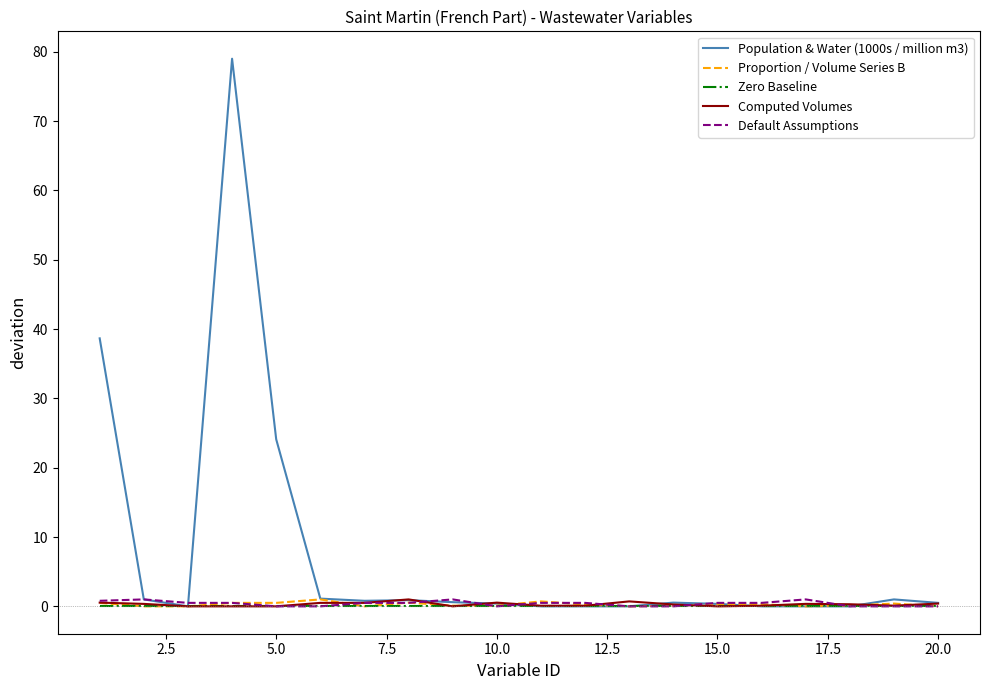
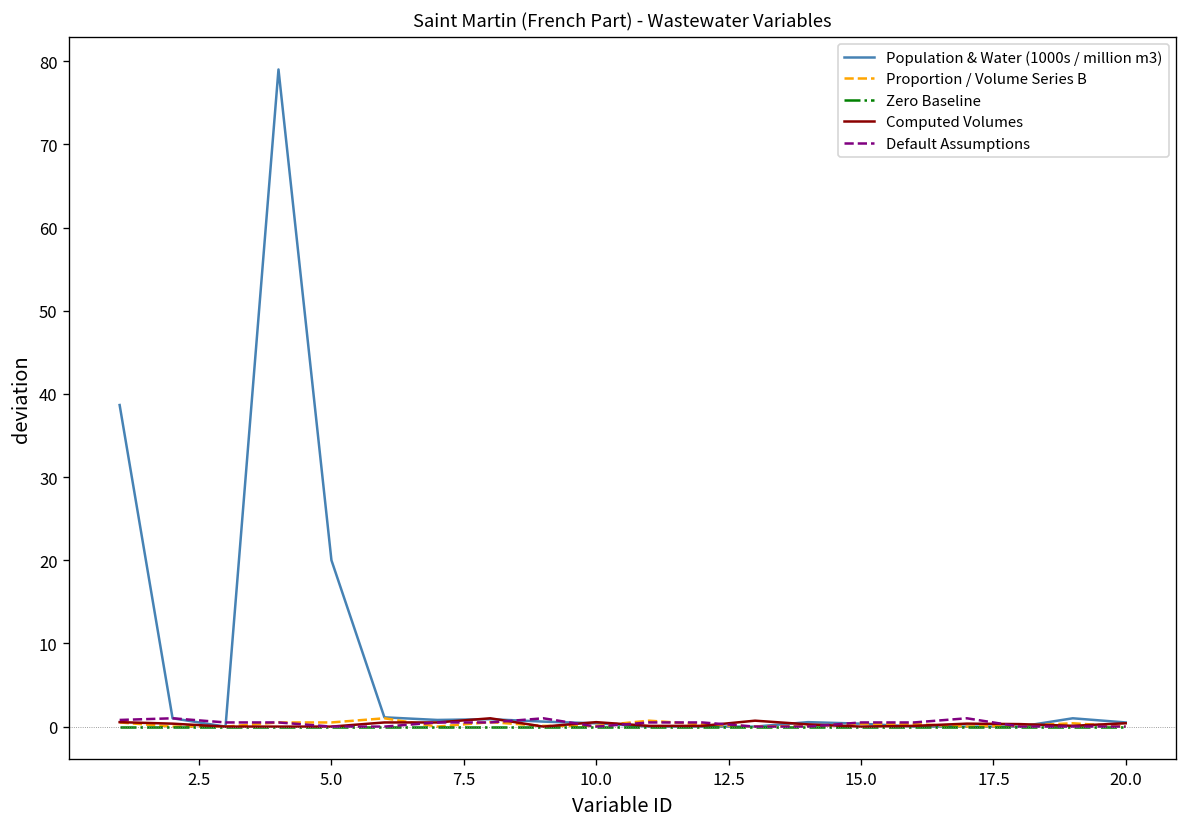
  {
    "Population & Water (1000s / million m3)": {
-     "5.0": 24
+     "5.0": 20
    },
    "Proportion / Volume Series B": {
      "5.0": 1
    }
  }
